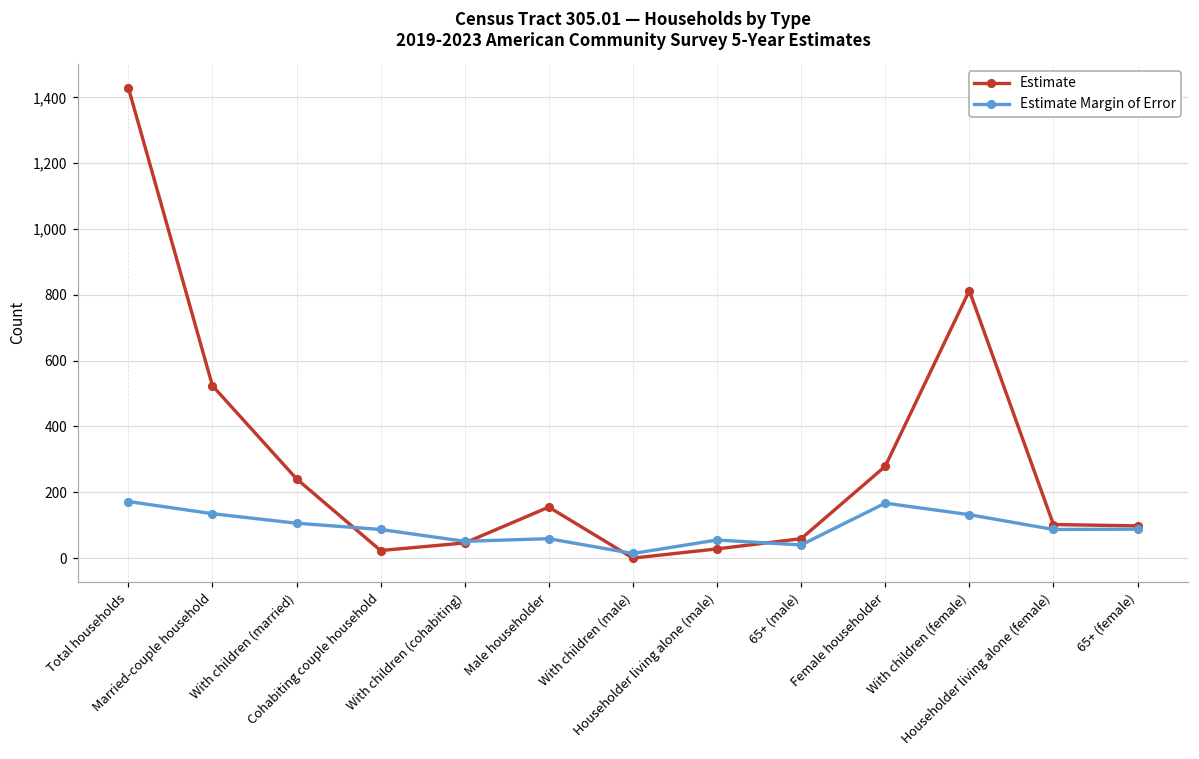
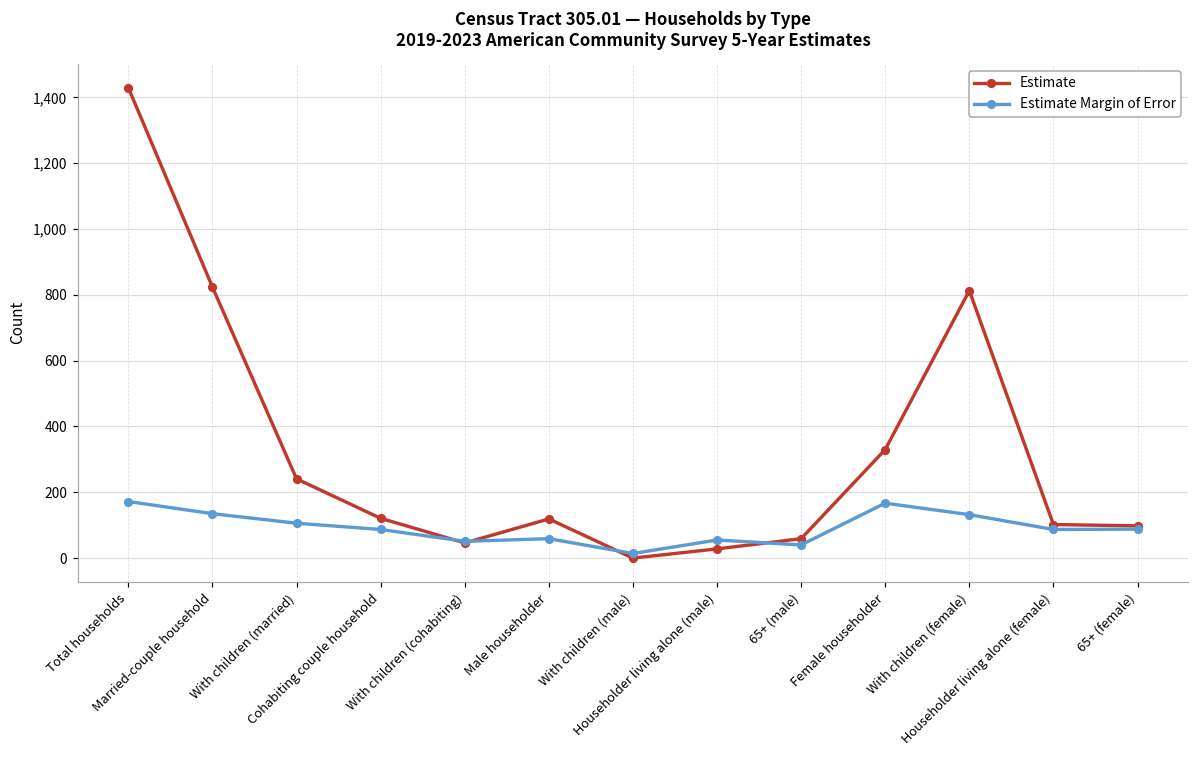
  {
    "Estimate": {
      "Total households": "1,430",
-     "Married-couple household": "520",
+     "Married-couple household": "820",
      "With children (married)": "240",
-     "Cohabiting couple household": "20",
-     "Male householder": "160",
+     "Cohabiting couple household": "120",
+     "Male householder": "120",
      "With children (male)": "0",
      "Householder living alone (male)": "30",
      "65+ (male)": "60",
-     "Female householder": "280",
+     "Female householder": "330",
      "With children (female)": "810",
      "Householder living alone (female)": "100",
      "65+ (female)": "100"
    },
    "Estimate Margin of Error": {
      "Total households": "170",
      "Married-couple household": "140",
      "With children (married)": "110",
      "Cohabiting couple household": "90",
      "Male householder": "60",
      "With children (male)": "10",
      "Householder living alone (male)": "60",
      "65+ (male)": "40",
      "Female householder": "170",
      "With children (female)": "130",
      "Householder living alone (female)": "90",
      "65+ (female)": "90"
    }
  }
